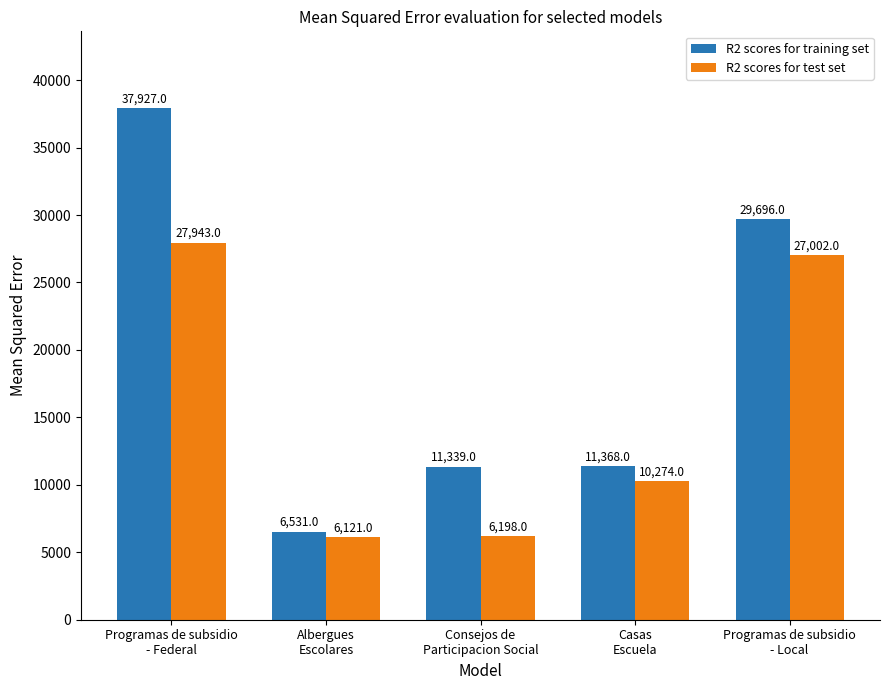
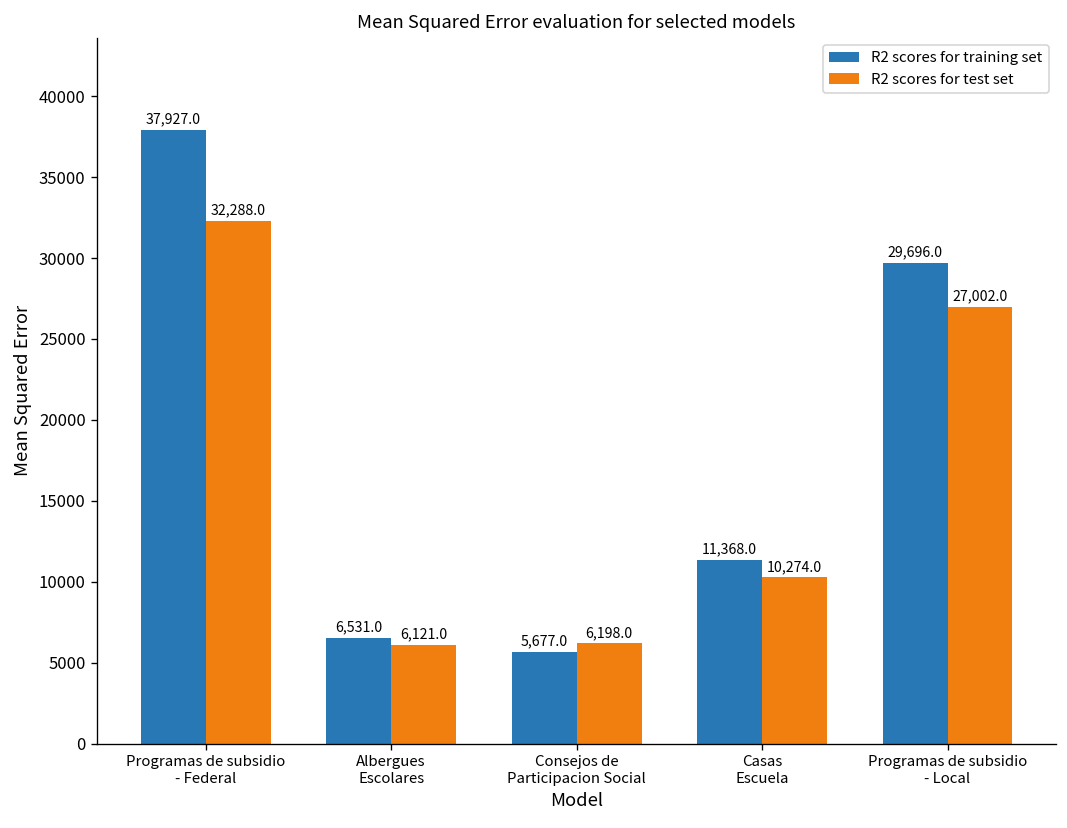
  {
    "R2 scores for training set": {
      "Programas de subsidio - Federal": "37,927.0",
      "Albergues Escolares": "6,531.0",
-     "Consejos de Participacion Social": "11,339.0",
+     "Consejos de Participacion Social": "5,677.0",
      "Casas Escuela": "11,368.0",
      "Programas de subsidio - Local": "29,696.0"
    },
    "R2 scores for test set": {
-     "Programas de subsidio - Federal": "27,943.0",
+     "Programas de subsidio - Federal": "32,288.0",
      "Albergues Escolares": "6,121.0",
      "Consejos de Participacion Social": "6,198.0",
      "Casas Escuela": "10,274.0",
      "Programas de subsidio - Local": "27,002.0"
    }
  }
